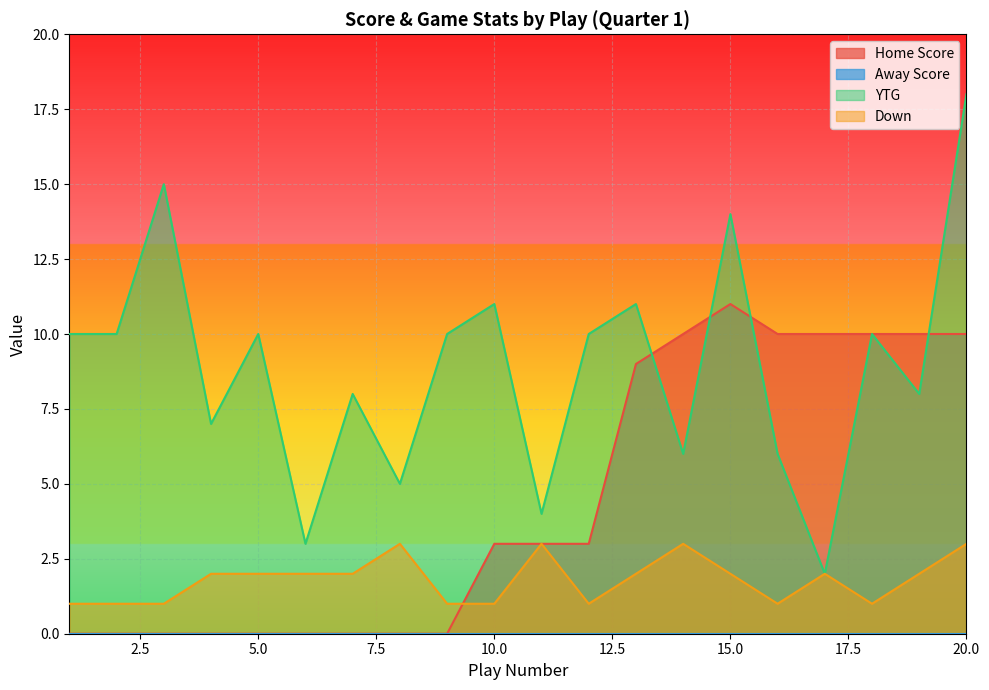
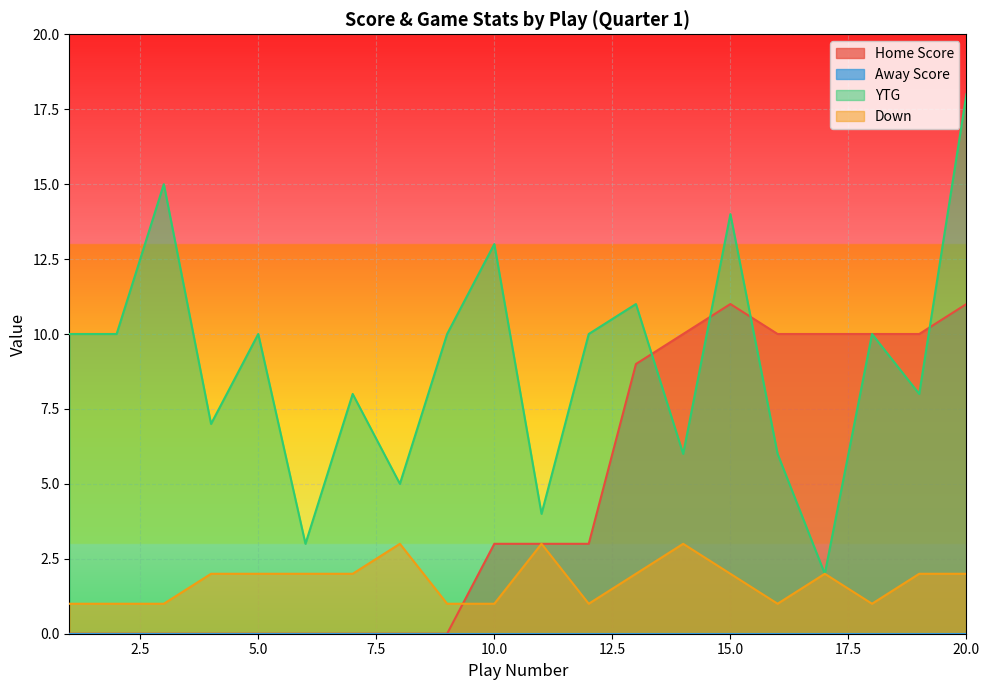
  {
    "Home Score": {
      "10.0": 3,
      "15.0": 11,
-     "20.0": 10
+     "20.0": 11
    },
    "Away Score": {
      "10.0": 0,
      "15.0": 0,
      "20.0": 0
    },
    "YTG": {
      "5.0": 10,
-     "10.0": 11,
+     "10.0": 13,
      "15.0": 14,
      "20.0": 18
    },
    "Down": {
      "5.0": 2,
      "10.0": 1,
      "15.0": 2,
-     "20.0": 3
+     "20.0": 2
    }
  }
